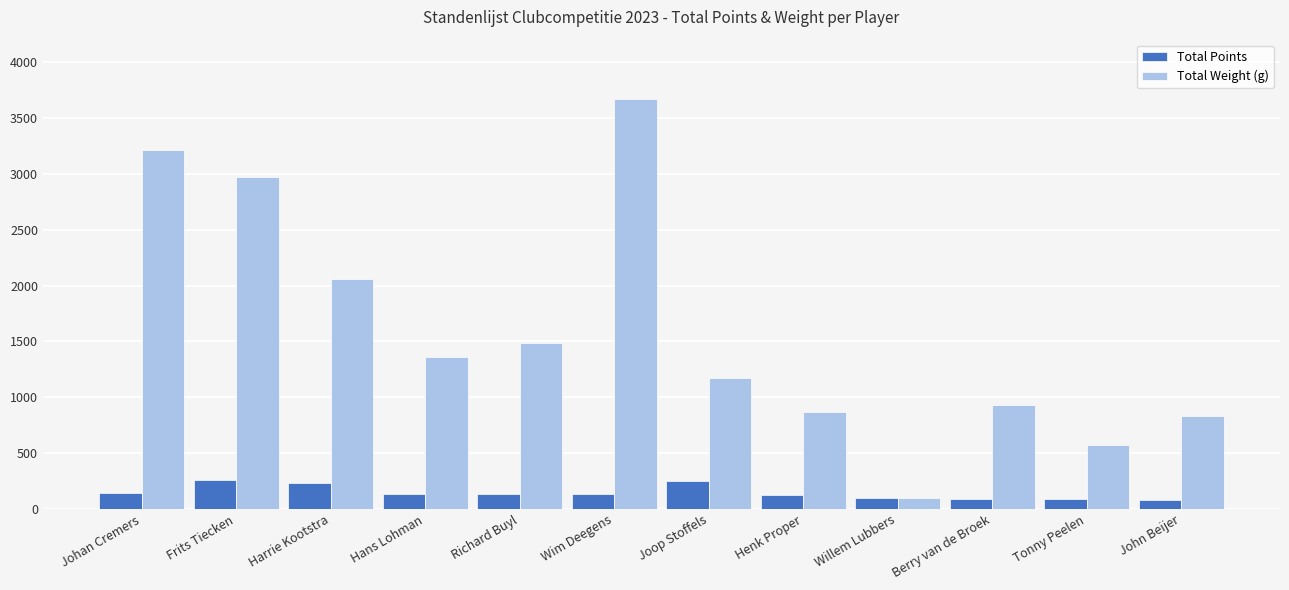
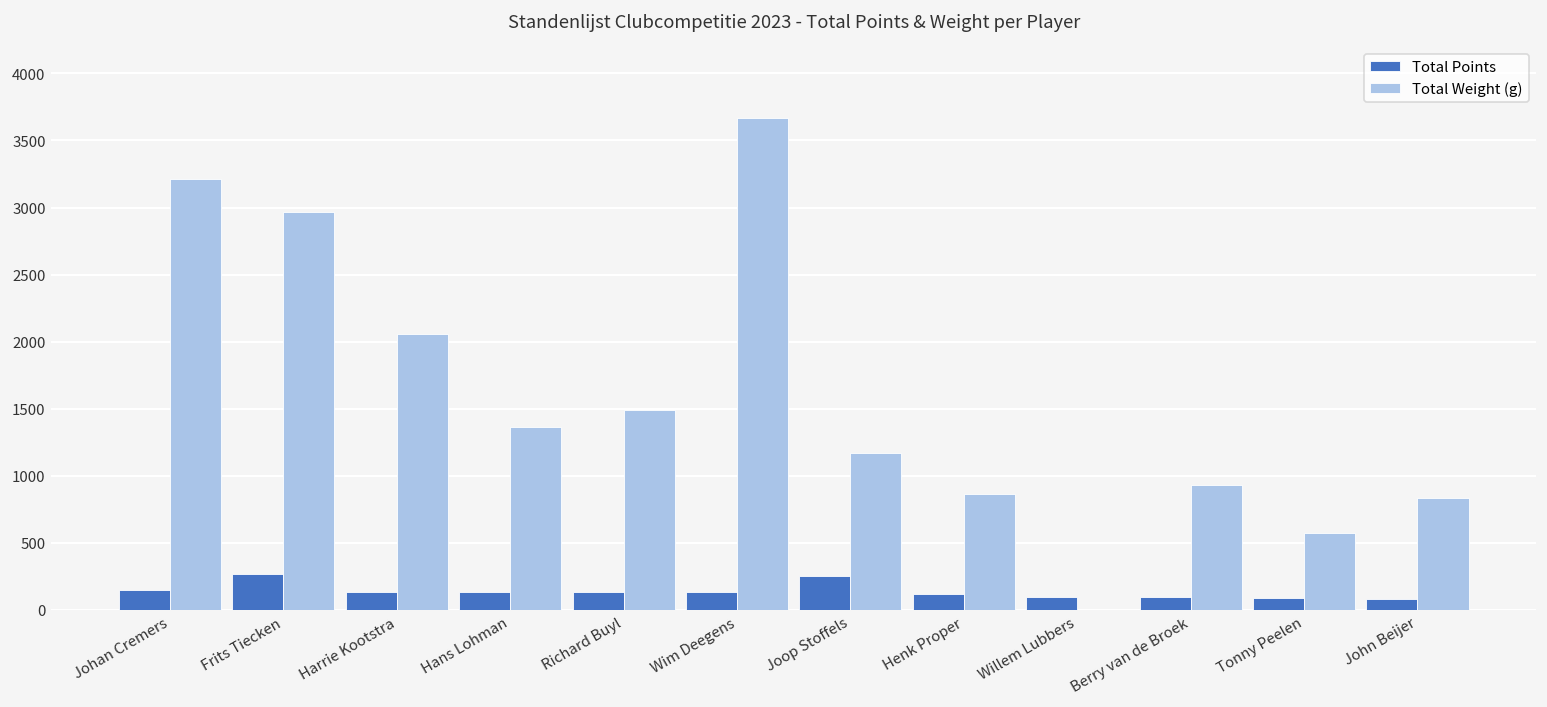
  {
    "Total Points": {
      "Johan Cremers": 150,
      "Frits Tiecken": 260,
-     "Harrie Kootstra": 240,
+     "Harrie Kootstra": 140,
      "Hans Lohman": 130,
      "Richard Buyl": 130,
      "Wim Deegens": 130,
      "Joop Stoffels": 260,
      "Henk Proper": 120,
      "Willem Lubbers": 100,
      "Berry van de Broek": 90,
      "Tonny Peelen": 90,
      "John Beijer": 80
    },
    "Total Weight (g)": {
      "Johan Cremers": 3210,
      "Frits Tiecken": 2970,
      "Harrie Kootstra": 2060,
      "Hans Lohman": 1360,
      "Richard Buyl": 1490,
      "Wim Deegens": 3670,
      "Joop Stoffels": 1170,
      "Henk Proper": 860,
-     "Willem Lubbers": 100,
+     "Willem Lubbers": 0,
      "Berry van de Broek": 930,
      "Tonny Peelen": 570,
      "John Beijer": 830
    }
  }
